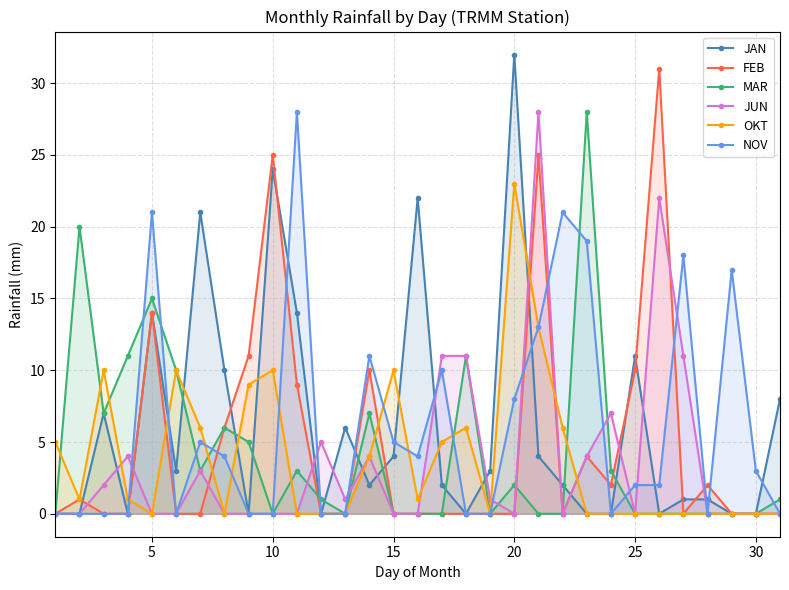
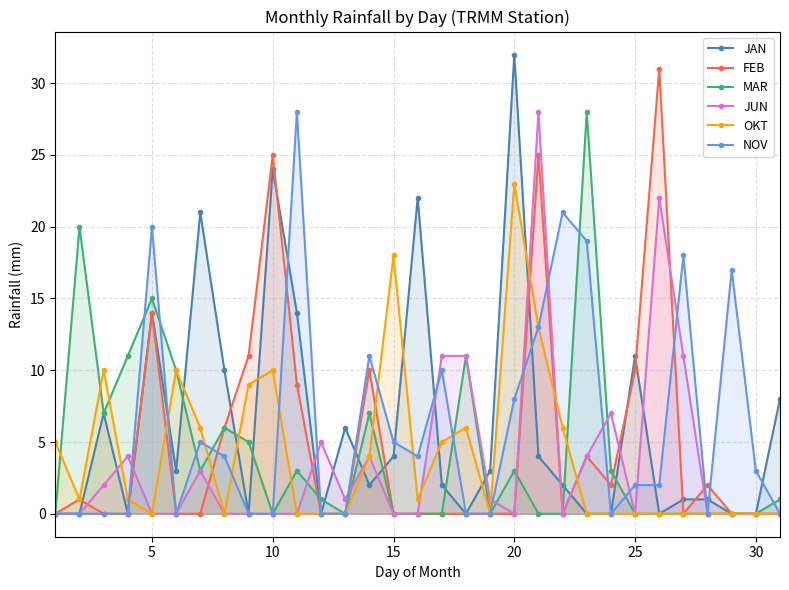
  {
    "JAN": {
      "10": 24,
      "15": 4,
      "20": 32,
      "25": 11
    },
    "FEB": {
      "10": 25,
      "25": 10
    },
    "MAR": {
      "5": 15,
-     "20": 2
+     "20": 3
    },
    "OKT": {
      "10": 10,
-     "15": 10,
+     "15": 18,
      "20": 23
    },
    "NOV": {
-     "5": 21,
+     "5": 20,
      "15": 5,
      "20": 8,
      "25": 2,
      "30": 3
    }
  }
